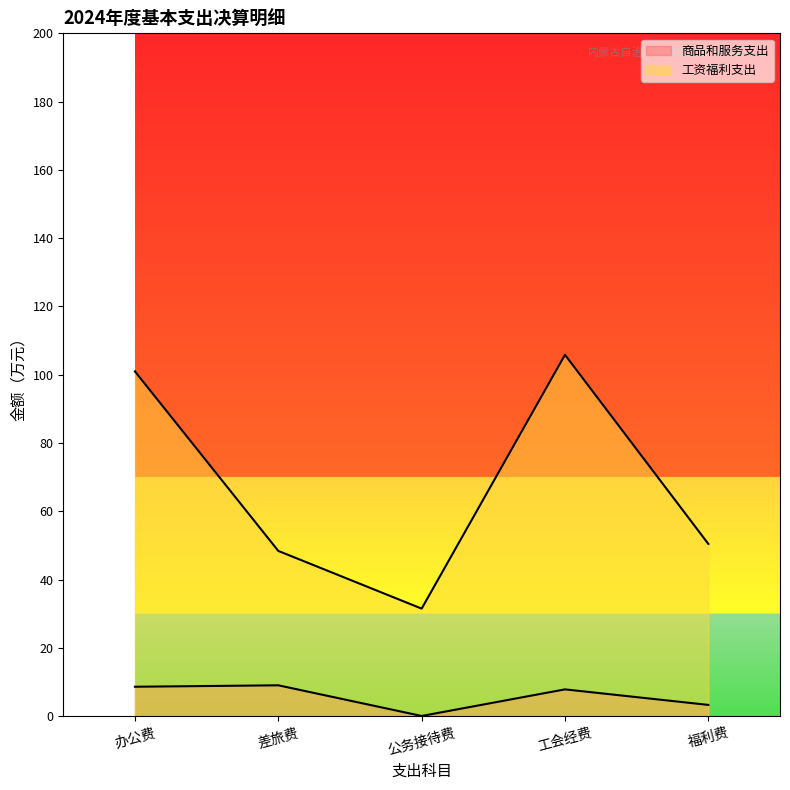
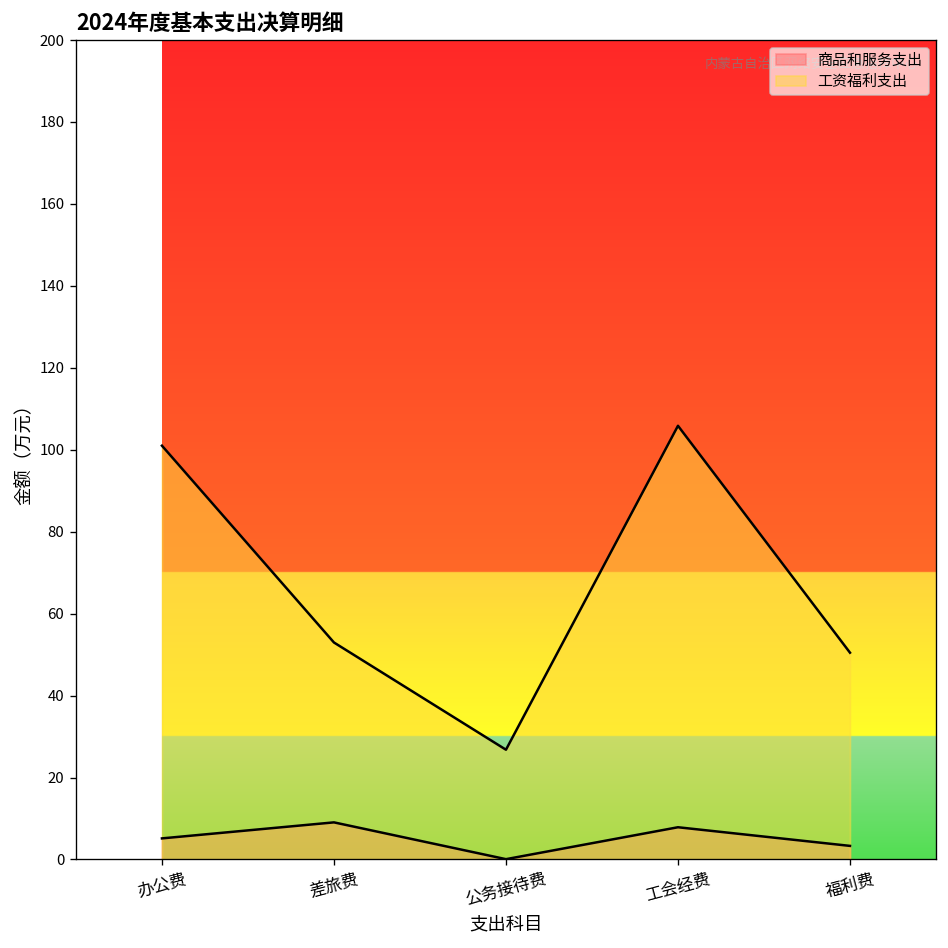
  {
    "商品和服务支出": {
-     "办公费": 9,
+     "办公费": 5,
      "差旅费": 9,
      "公务接待费": 0,
      "工会经费": 8,
      "福利费": 3
    },
    "工资福利支出": {
      "办公费": 101,
-     "差旅费": 48,
-     "公务接待费": 32,
+     "差旅费": 53,
+     "公务接待费": 27,
      "工会经费": 106,
      "福利费": 50
    }
  }
